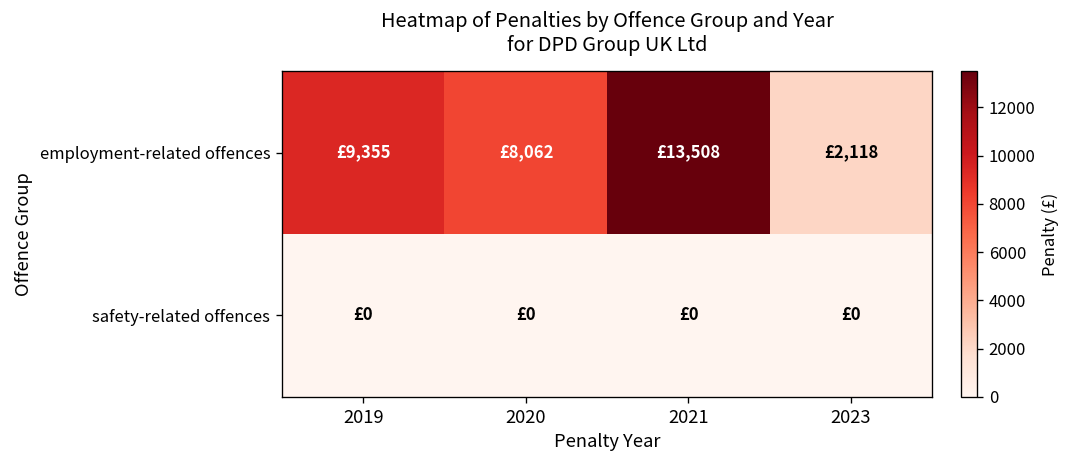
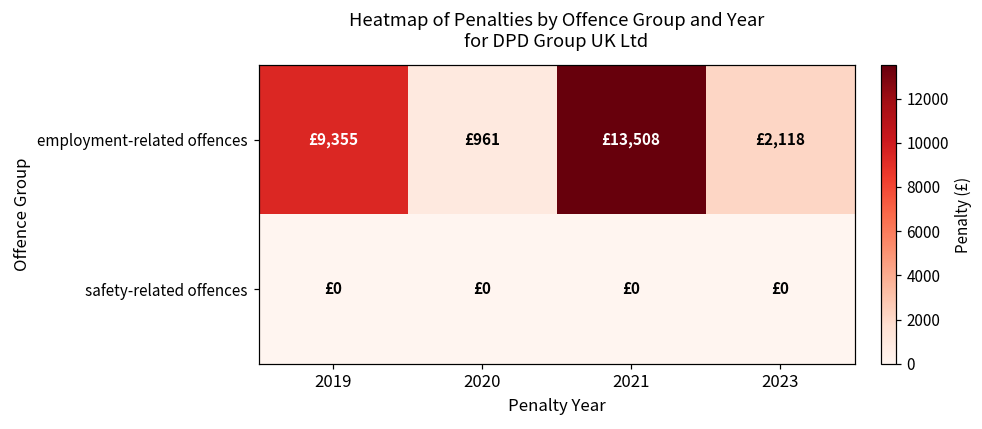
  {
    "employment-related offences": {
      "2019": "£9,355",
-     "2020": "£8,062",
+     "2020": "£961",
      "2021": "£13,508",
      "2023": "£2,118"
    },
    "safety-related offences": {
      "2019": "£0",
      "2020": "£0",
      "2021": "£0",
      "2023": "£0"
    }
  }
